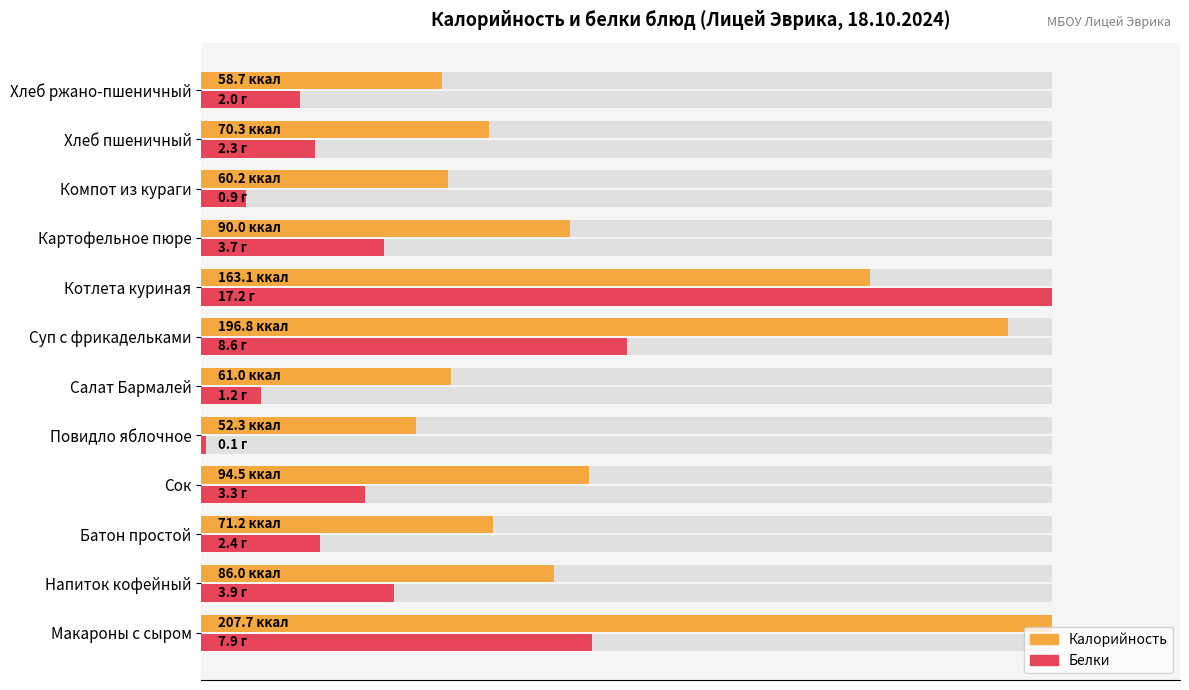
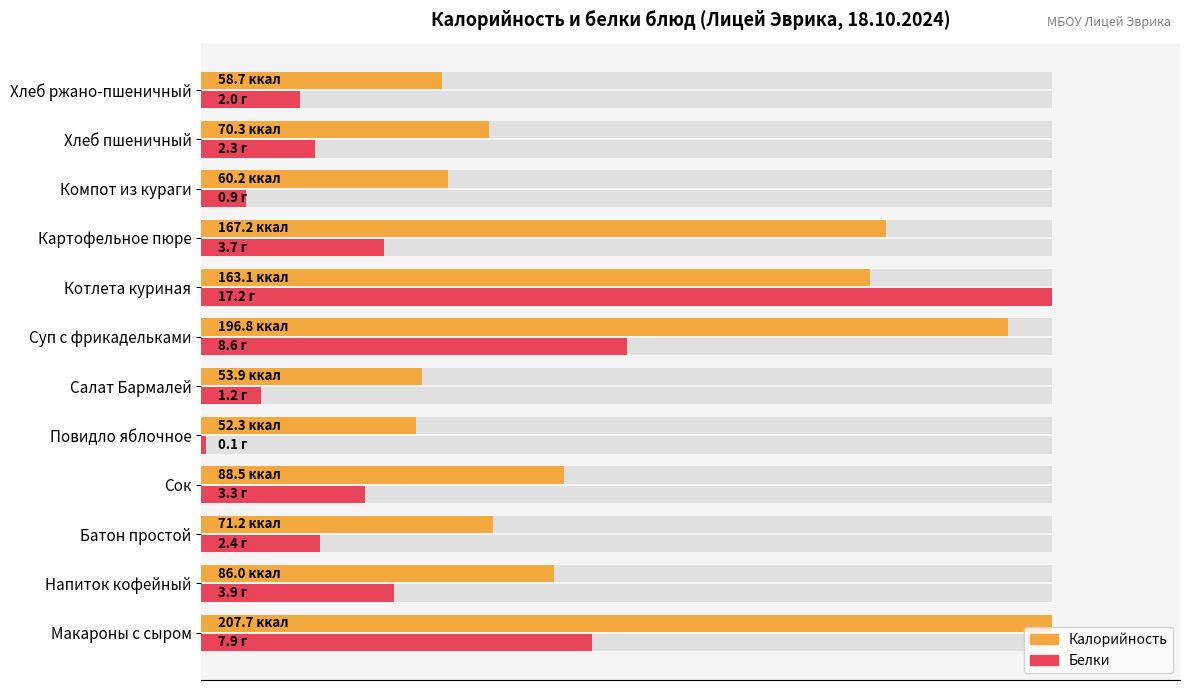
  {
    "Калорийность": {
-     "Картофельное пюре": 90.0,
-     "Салат Бармалей": 61.0,
-     "Сок": 94.5
+     "Картофельное пюре": 167.2,
+     "Салат Бармалей": 53.9,
+     "Сок": 88.5
    }
  }
